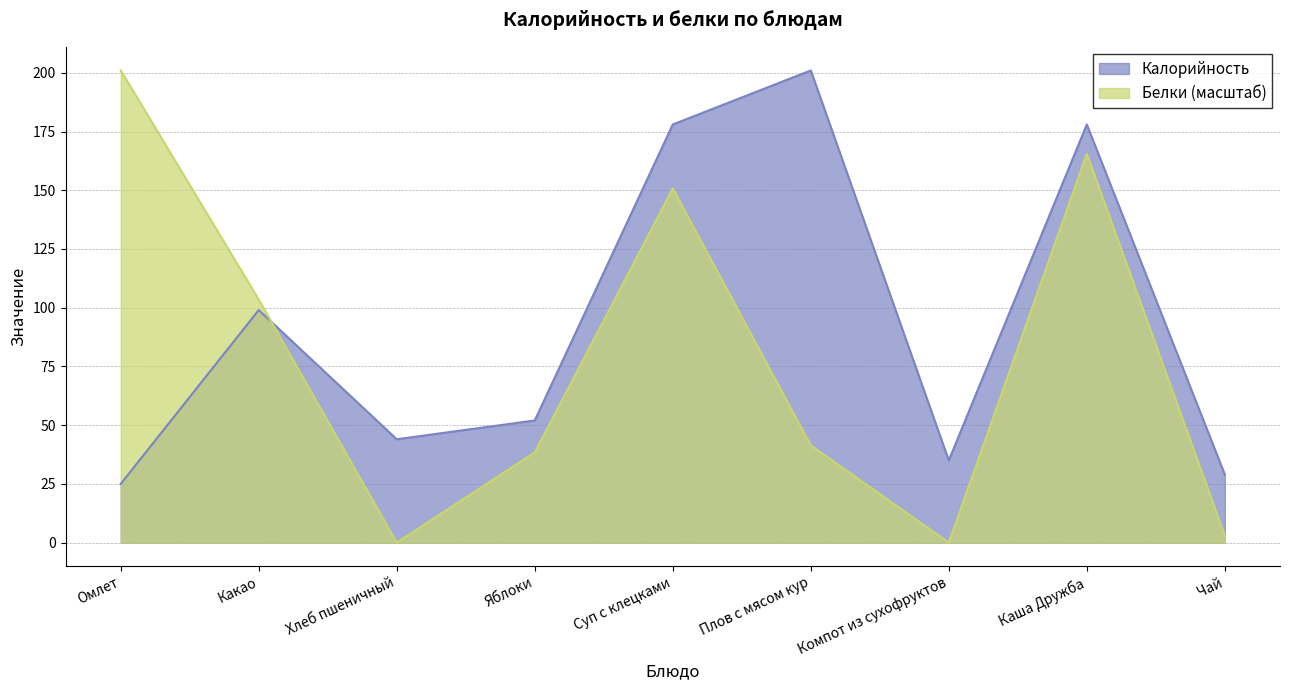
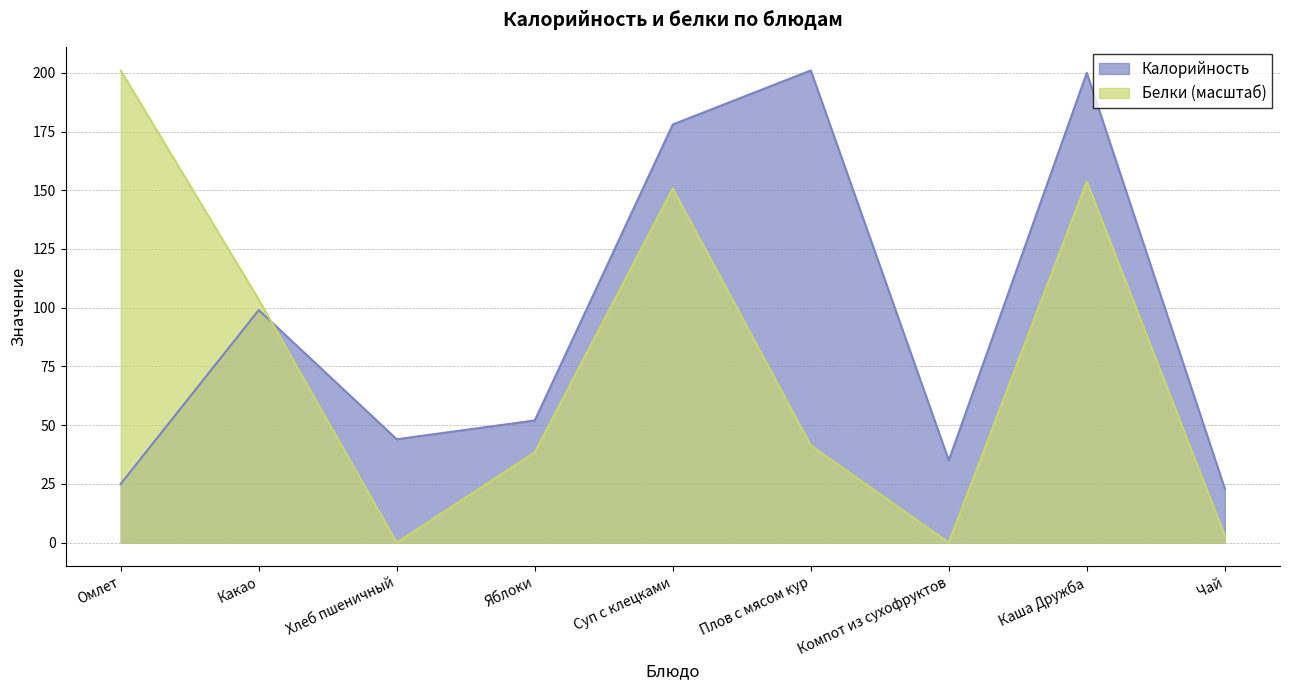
  {
    "Калорийность": {
      "Омлет": 25,
      "Какао": 99,
      "Хлеб пшеничный": 44,
      "Яблоки": 52,
      "Суп с клецками": 178,
      "Плов с мясом кур": 201,
      "Компот из сухофруктов": 35,
-     "Каша Дружба": 178,
-     "Чай": 29
+     "Каша Дружба": 200,
+     "Чай": 23
    },
    "Белки (масштаб)": {
      "Омлет": 201,
      "Какао": 103,
      "Хлеб пшеничный": 0,
      "Яблоки": 38,
      "Суп с клецками": 151,
      "Плов с мясом кур": 41,
      "Компот из сухофруктов": 0,
-     "Каша Дружба": 166,
+     "Каша Дружба": 154,
      "Чай": 3
    }
  }
